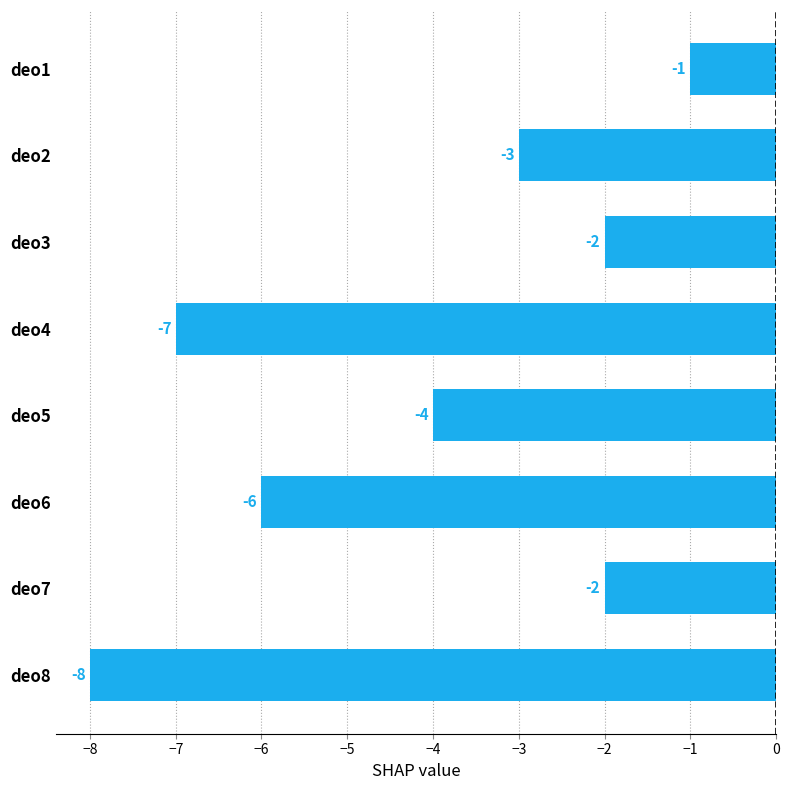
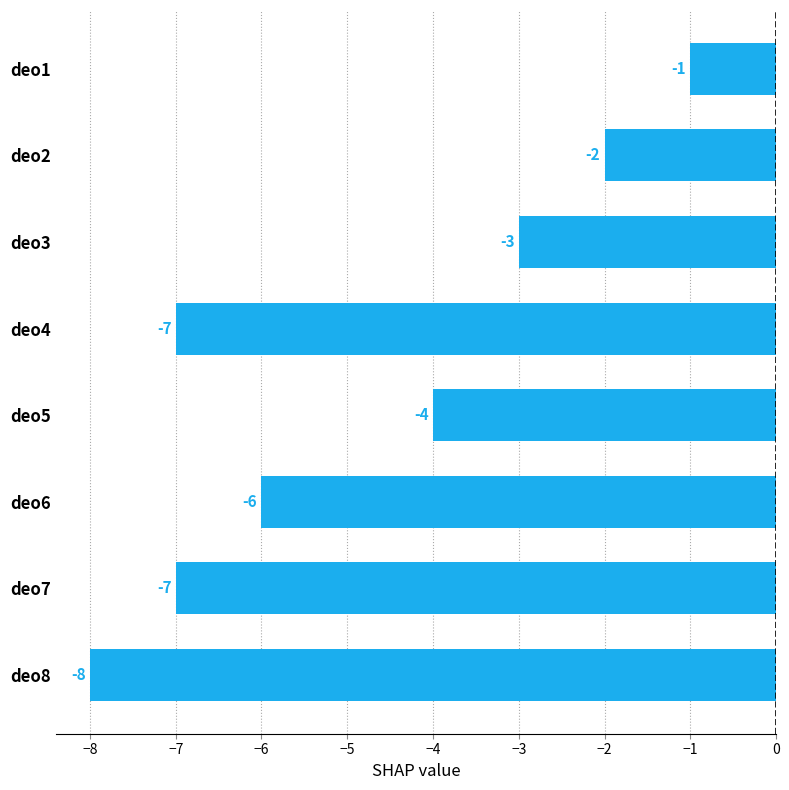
  {
    "deo1": -1,
-   "deo2": -3,
-   "deo3": -2,
+   "deo2": -2,
+   "deo3": -3,
    "deo4": -7,
    "deo5": -4,
    "deo6": -6,
-   "deo7": -2,
+   "deo7": -7,
    "deo8": -8
  }
